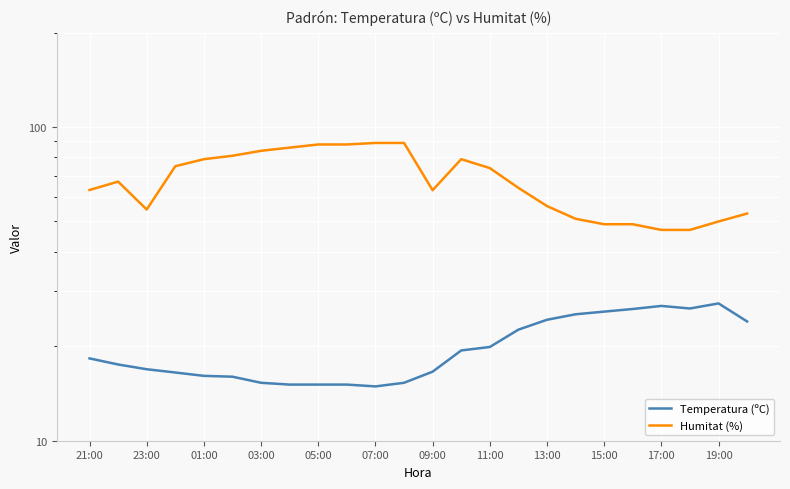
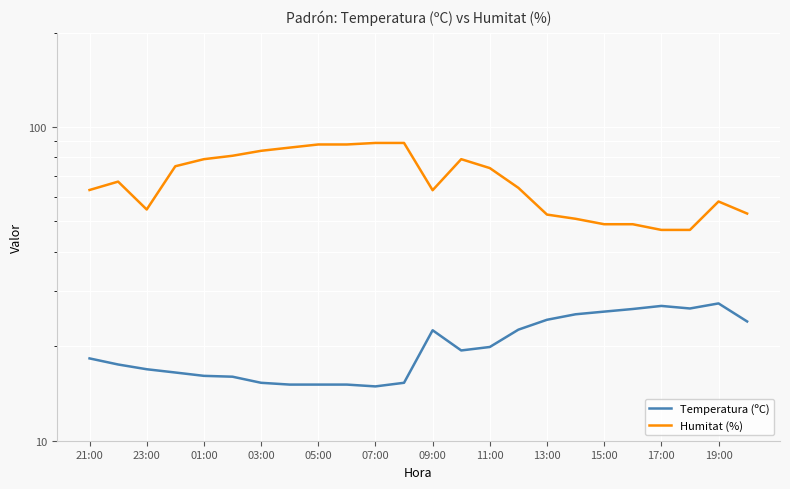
  {
    "Temperatura (ºC)": {
      "21:00": 18,
      "23:00": 17,
      "01:00": 16,
      "03:00": 15,
      "05:00": 15,
      "07:00": 15,
-     "09:00": 17,
+     "09:00": 23,
      "11:00": 20,
      "13:00": 24,
      "15:00": 26,
      "17:00": 27,
      "19:00": 27
    },
    "Humitat (%)": {
      "21:00": 63,
      "23:00": 55,
      "01:00": 79,
      "03:00": 84,
      "05:00": 88,
      "07:00": 89,
      "09:00": 63,
      "11:00": 74,
-     "13:00": 56,
+     "13:00": 53,
      "15:00": 49,
      "17:00": 47,
-     "19:00": 50
+     "19:00": 58
    }
  }
